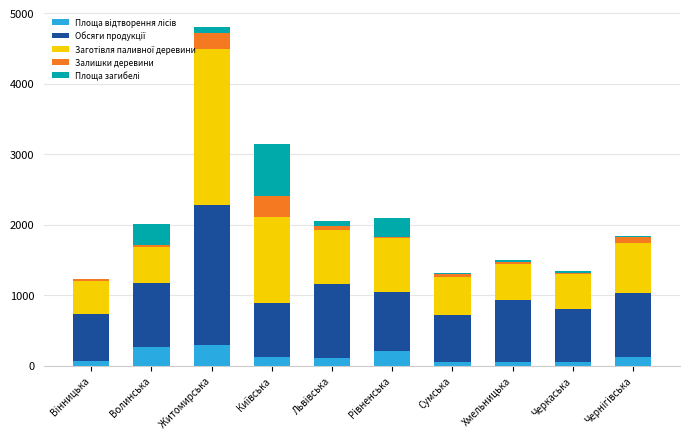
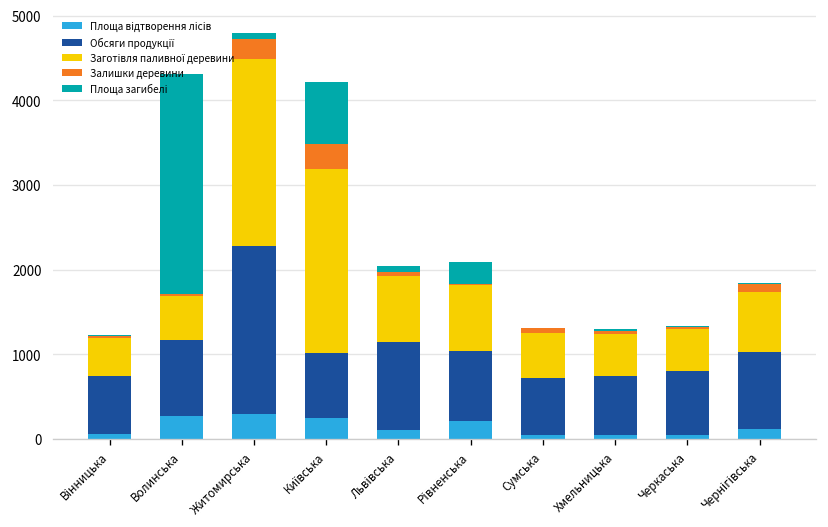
  {
    "Площа відтворення лісів": {
      "Вінницька": 100,
      "Волинська": 300,
      "Житомирська": 300,
-     "Київська": 100,
+     "Київська": 200,
      "Львівська": 100,
      "Рівненська": 200,
      "Сумська": 100,
      "Хмельницька": 0,
      "Черкаська": 0,
      "Чернігівська": 100
    },
    "Обсяги продукції": {
      "Вінницька": 700,
      "Волинська": 900,
      "Житомирська": 2000,
      "Київська": 800,
      "Львівська": 1000,
      "Рівненська": 800,
      "Сумська": 700,
-     "Хмельницька": 900,
+     "Хмельницька": 700,
      "Черкаська": 800,
      "Чернігівська": 900
    },
    "Заготівля паливної деревини": {
      "Вінницька": 500,
      "Волинська": 500,
      "Житомирська": 2200,
-     "Київська": 1200,
+     "Київська": 2200,
      "Львівська": 800,
      "Рівненська": 800,
      "Сумська": 500,
      "Хмельницька": 500,
      "Черкаська": 500,
      "Чернігівська": 700
    },
    "Залишки деревини": {
      "Житомирська": 200,
      "Київська": 300,
      "Львівська": 0,
      "Сумська": 100,
      "Чернігівська": 100
    },
    "Площа загибелі": {
-     "Волинська": 300,
+     "Волинська": 2600,
      "Житомирська": 100,
      "Київська": 700,
      "Львівська": 100,
      "Рівненська": 300
    }
  }
